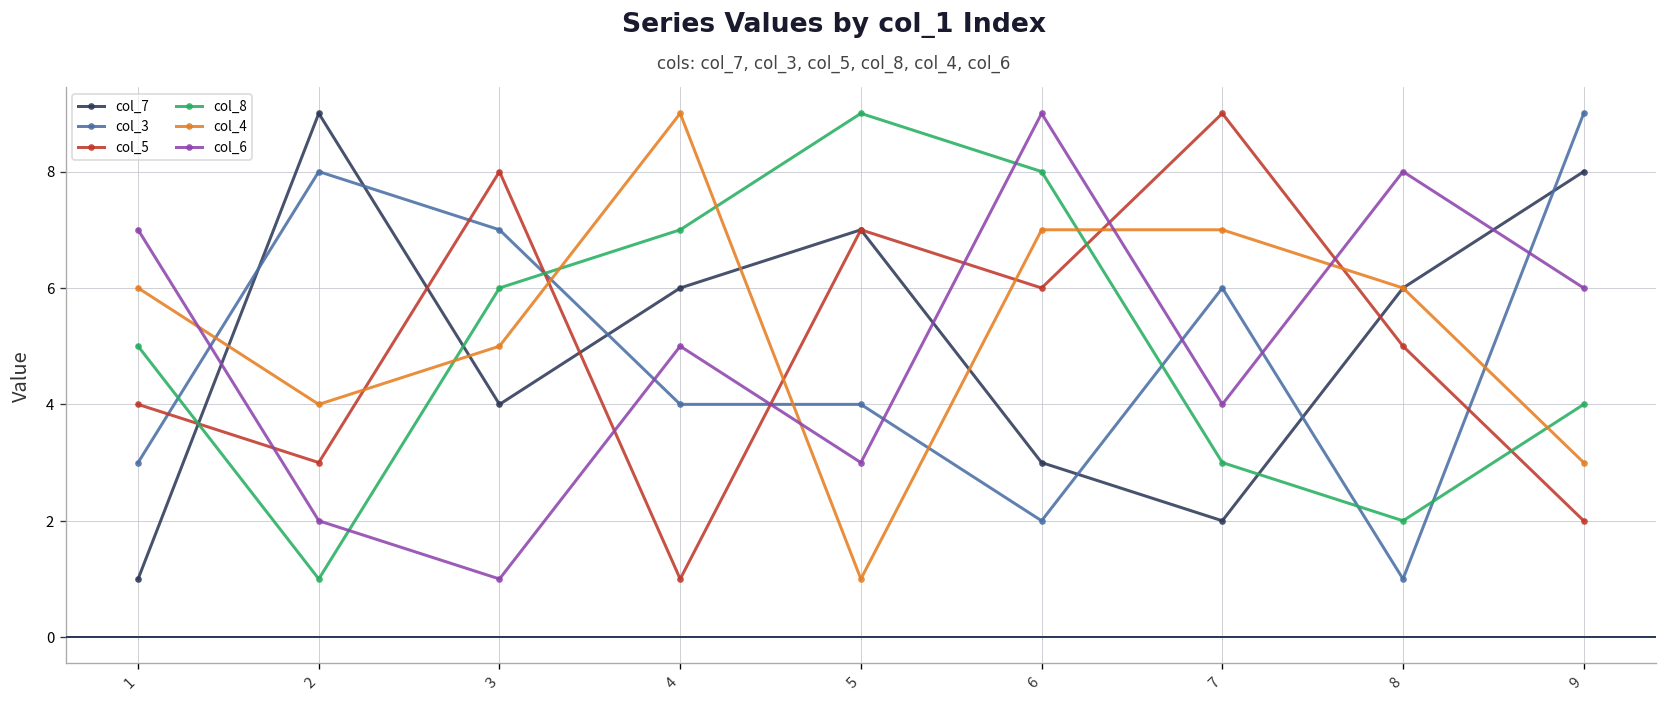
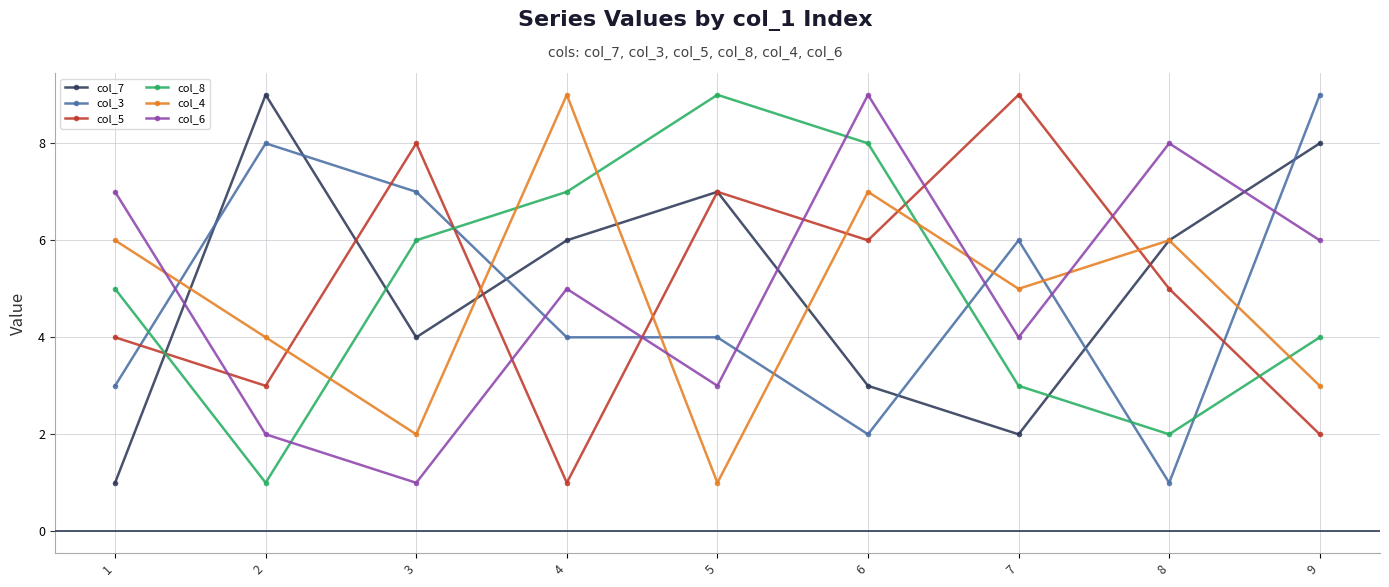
  {
    "col_7": {
      "1": 1,
      "2": 9,
      "3": 4,
      "4": 6,
      "6": 3,
      "7": 2,
      "9": 8
    },
    "col_3": {
      "1": 3,
      "2": 8,
      "3": 7,
      "4": 4,
      "5": 4,
      "6": 2,
      "7": 6,
      "8": 1,
      "9": 9
    },
    "col_5": {
      "1": 4,
      "2": 3,
      "3": 8,
      "4": 1,
      "6": 6,
      "7": 9,
      "8": 5,
      "9": 2
    },
    "col_8": {
      "1": 5,
      "2": 1,
      "3": 6,
      "4": 7,
      "5": 9,
      "6": 8,
      "7": 3,
      "8": 2,
      "9": 4
    },
    "col_4": {
      "1": 6,
      "2": 4,
-     "3": 5,
+     "3": 2,
      "4": 9,
      "5": 1,
      "6": 7,
-     "7": 7,
+     "7": 5,
      "9": 3
    },
    "col_6": {
      "1": 7,
      "2": 2,
      "3": 1,
      "4": 5,
      "5": 3,
      "6": 9,
      "7": 4,
      "8": 8,
      "9": 6
    }
  }
